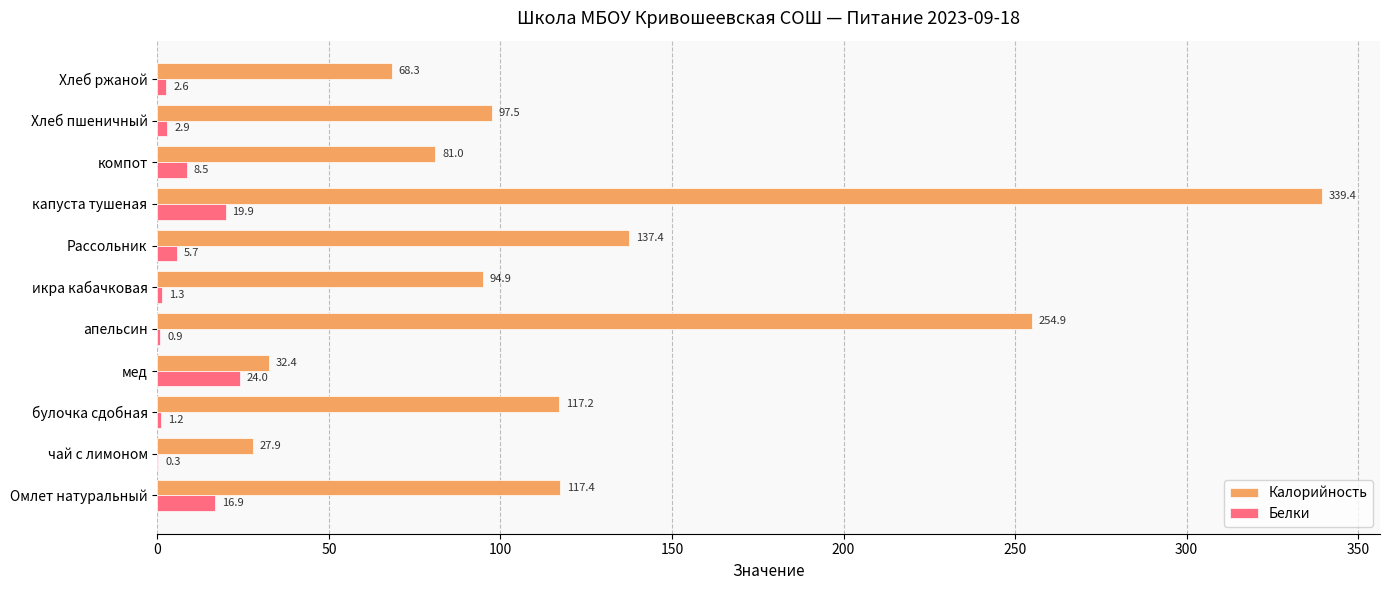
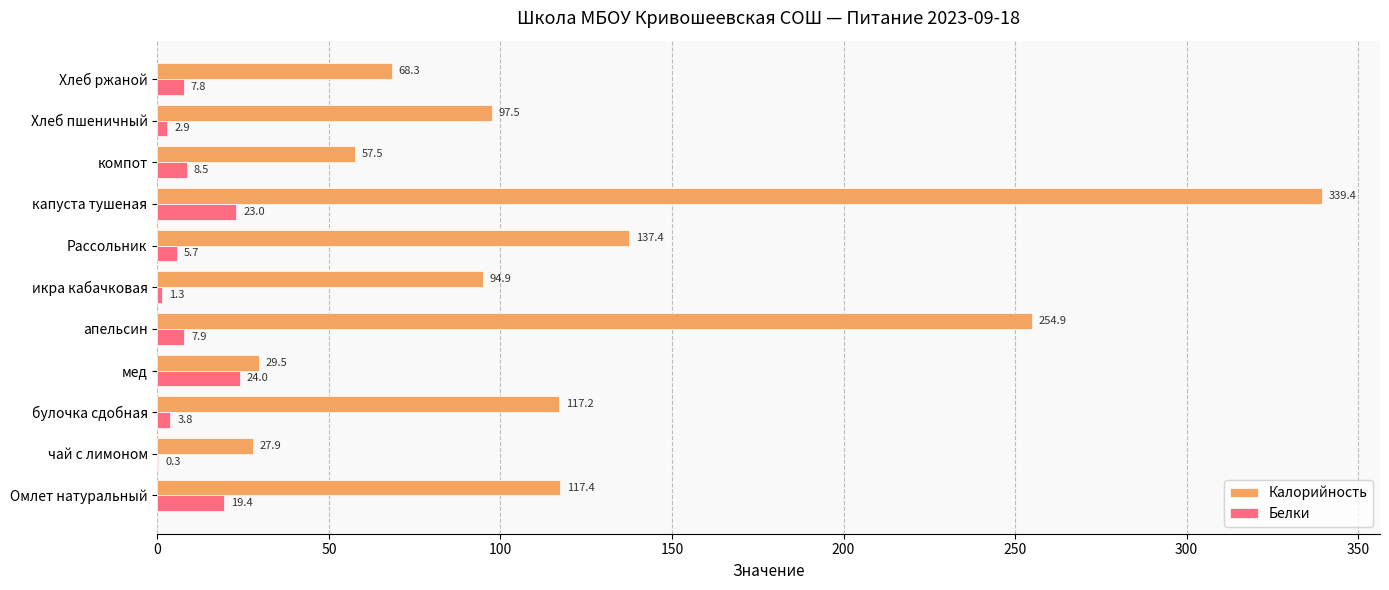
  {
    "Калорийность": {
      "Хлеб ржаной": 68.3,
      "Хлеб пшеничный": 97.5,
-     "компот": 81.0,
+     "компот": 57.5,
      "капуста тушеная": 339.4,
      "Рассольник": 137.4,
      "икра кабачковая": 94.9,
      "апельсин": 254.9,
-     "мед": 32.4,
+     "мед": 29.5,
      "булочка сдобная": 117.2,
      "чай с лимоном": 27.9,
      "Омлет натуральный": 117.4
    },
    "Белки": {
-     "Хлеб ржаной": 2.6,
+     "Хлеб ржаной": 7.8,
      "Хлеб пшеничный": 2.9,
      "компот": 8.5,
-     "капуста тушеная": 19.9,
+     "капуста тушеная": 23.0,
      "Рассольник": 5.7,
      "икра кабачковая": 1.3,
-     "апельсин": 0.9,
+     "апельсин": 7.9,
      "мед": 24.0,
-     "булочка сдобная": 1.2,
+     "булочка сдобная": 3.8,
      "чай с лимоном": 0.3,
-     "Омлет натуральный": 16.9
+     "Омлет натуральный": 19.4
    }
  }
